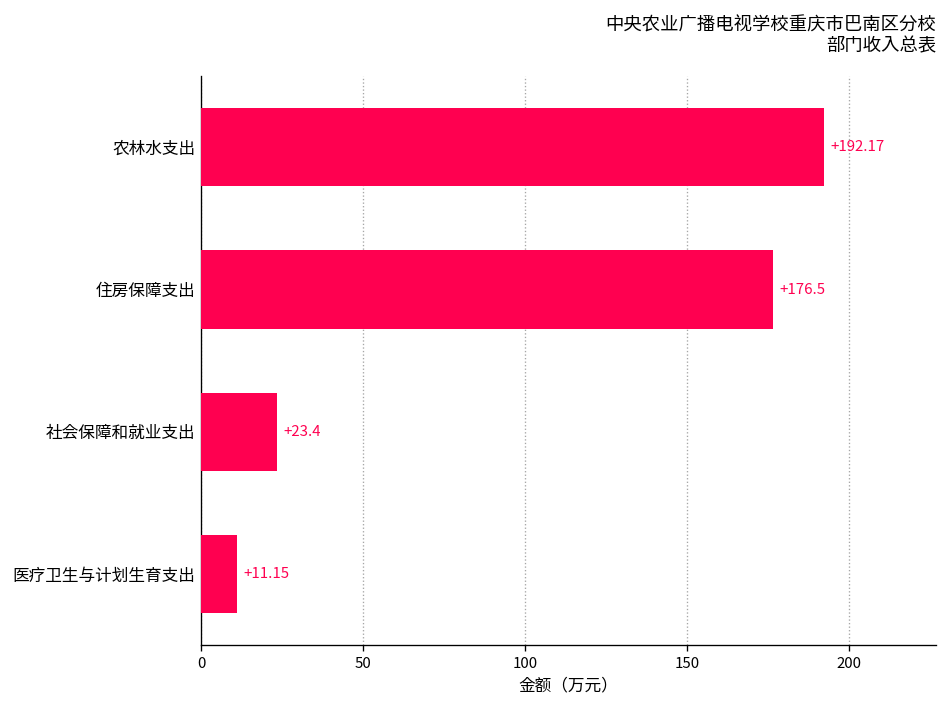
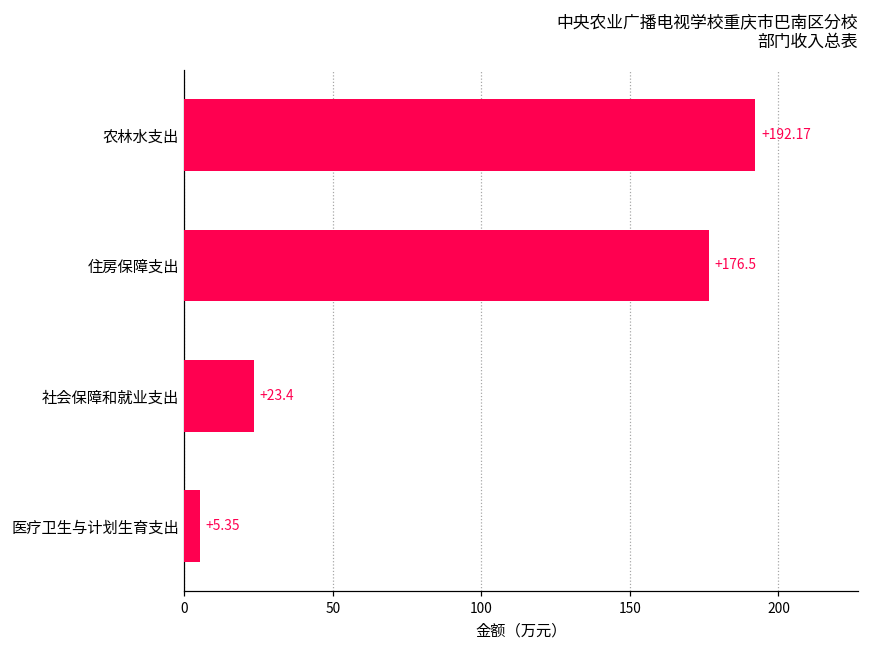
  {
    "农林水支出": "+192.17",
    "住房保障支出": "+176.5",
    "社会保障和就业支出": "+23.4",
-   "医疗卫生与计划生育支出": "+11.15"
+   "医疗卫生与计划生育支出": "+5.35"
  }
